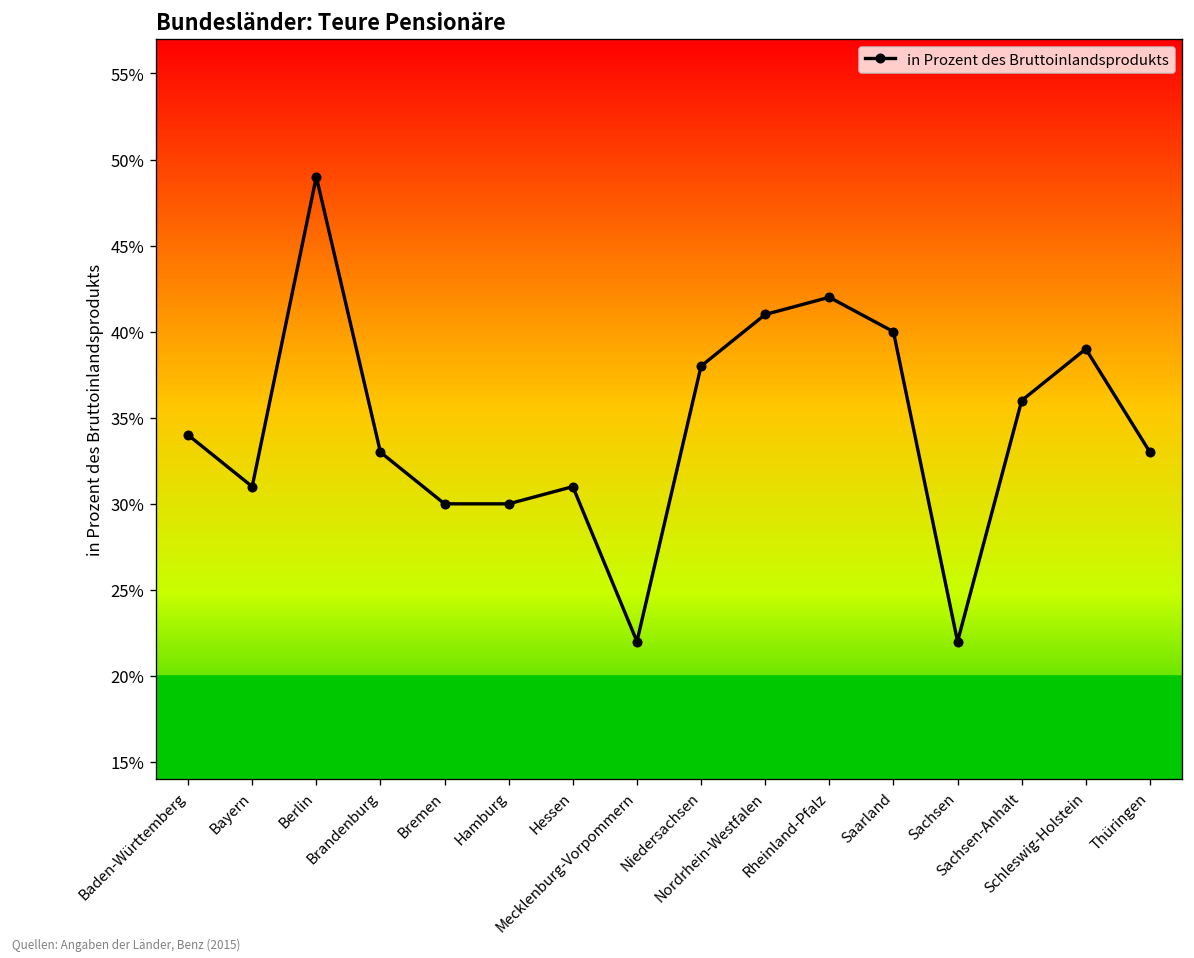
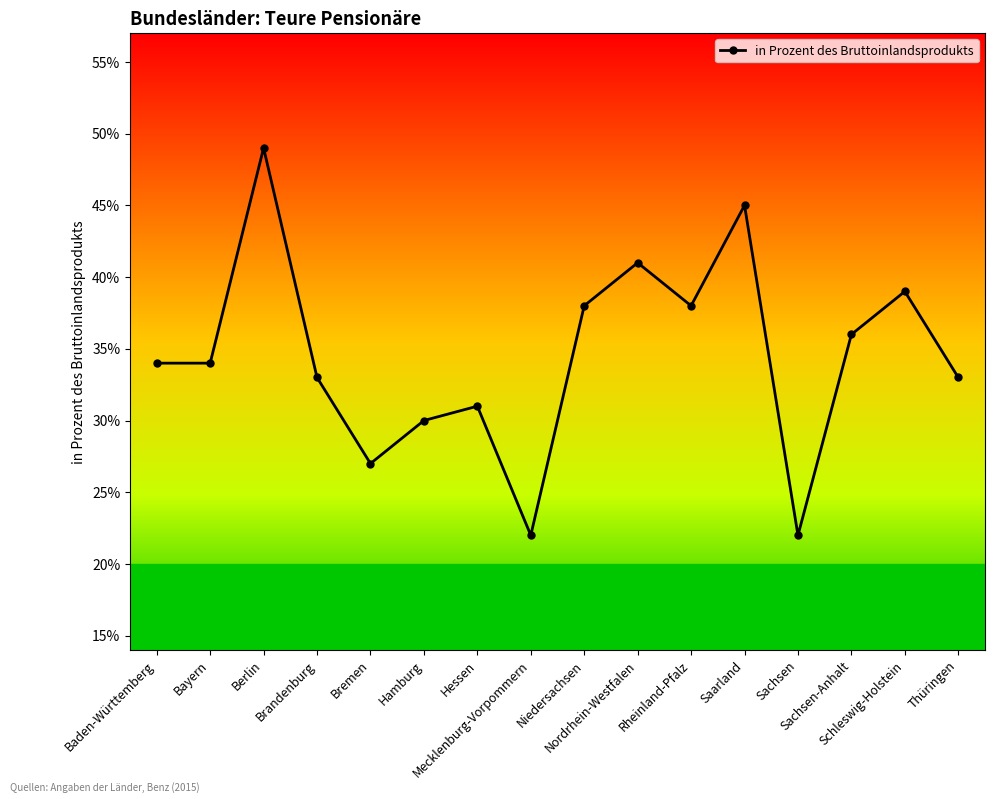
  {
    "Baden-Württemberg": "34%",
-   "Bayern": "31%",
+   "Bayern": "34%",
    "Berlin": "49%",
    "Brandenburg": "33%",
-   "Bremen": "30%",
+   "Bremen": "27%",
    "Hamburg": "30%",
    "Hessen": "31%",
    "Mecklenburg-Vorpommern": "22%",
    "Niedersachsen": "38%",
    "Nordrhein-Westfalen": "41%",
-   "Rheinland-Pfalz": "42%",
-   "Saarland": "40%",
+   "Rheinland-Pfalz": "38%",
+   "Saarland": "45%",
    "Sachsen": "22%",
    "Sachsen-Anhalt": "36%",
    "Schleswig-Holstein": "39%",
    "Thüringen": "33%"
  }
